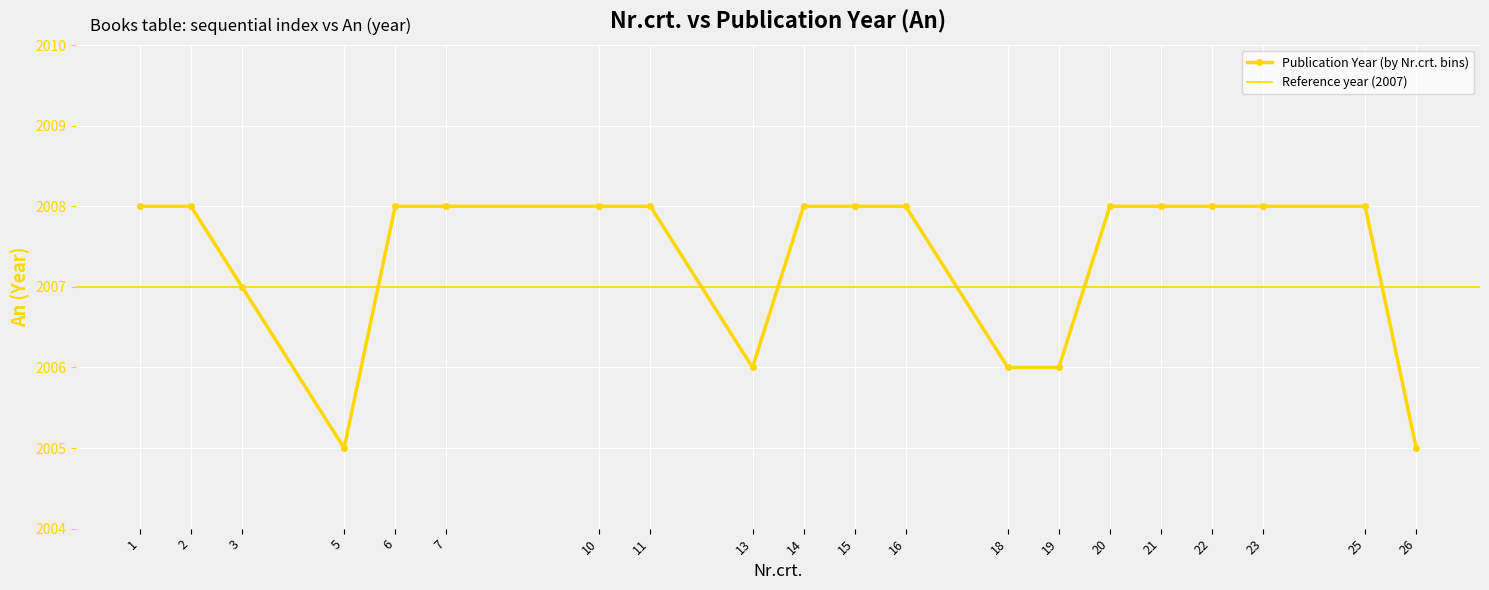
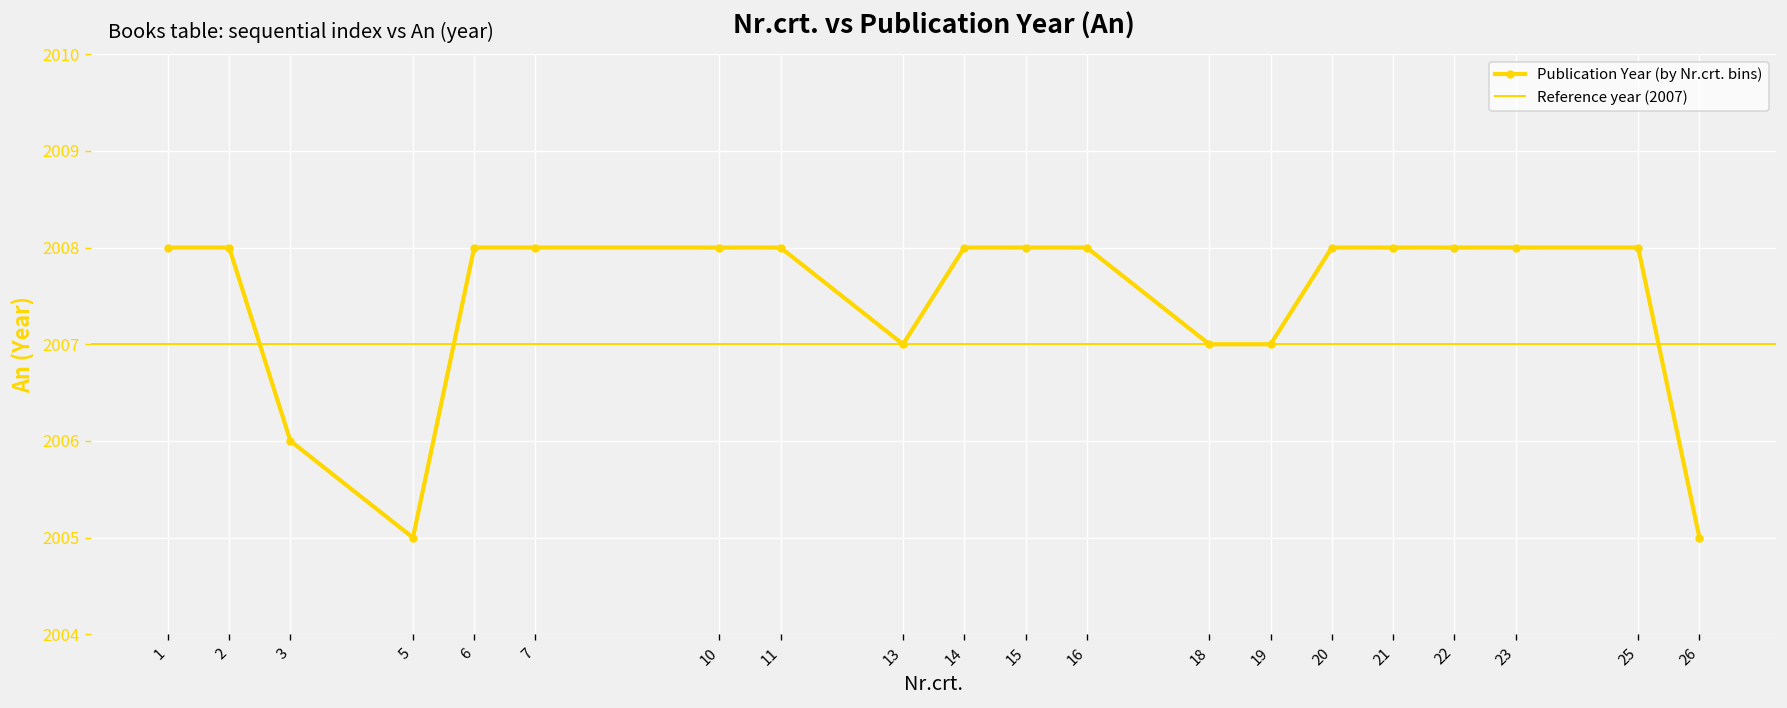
  {
    "1": 2008,
    "2": 2008,
-   "3": 2007,
+   "3": 2006,
    "5": 2005,
    "6": 2008,
    "7": 2008,
    "10": 2008,
    "11": 2008,
-   "13": 2006,
+   "13": 2007,
    "14": 2008,
    "15": 2008,
    "16": 2008,
-   "18": 2006,
-   "19": 2006,
+   "18": 2007,
+   "19": 2007,
    "20": 2008,
    "21": 2008,
    "22": 2008,
    "23": 2008,
    "25": 2008,
    "26": 2005
  }
